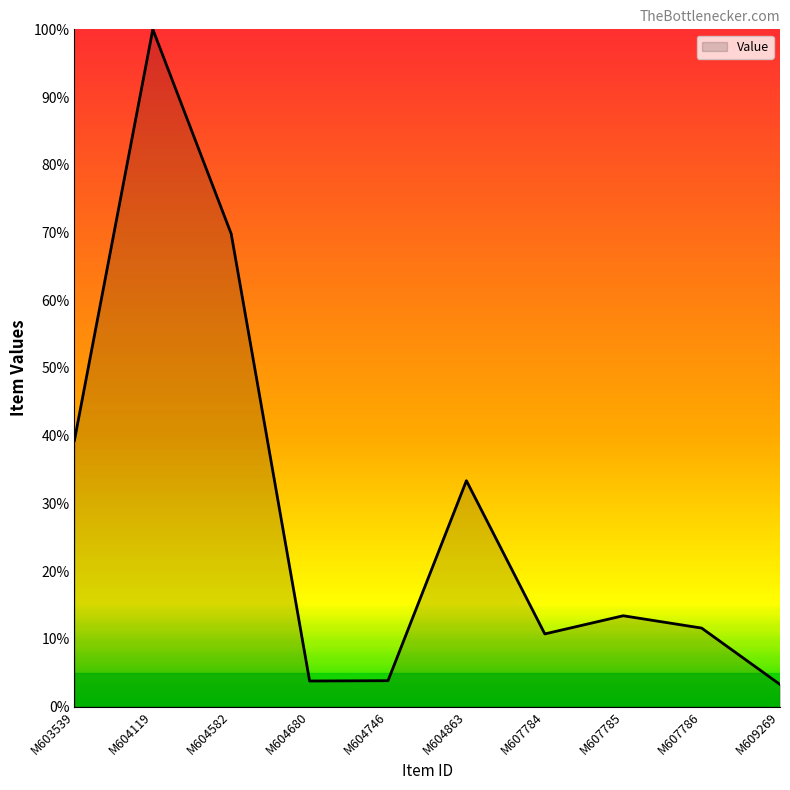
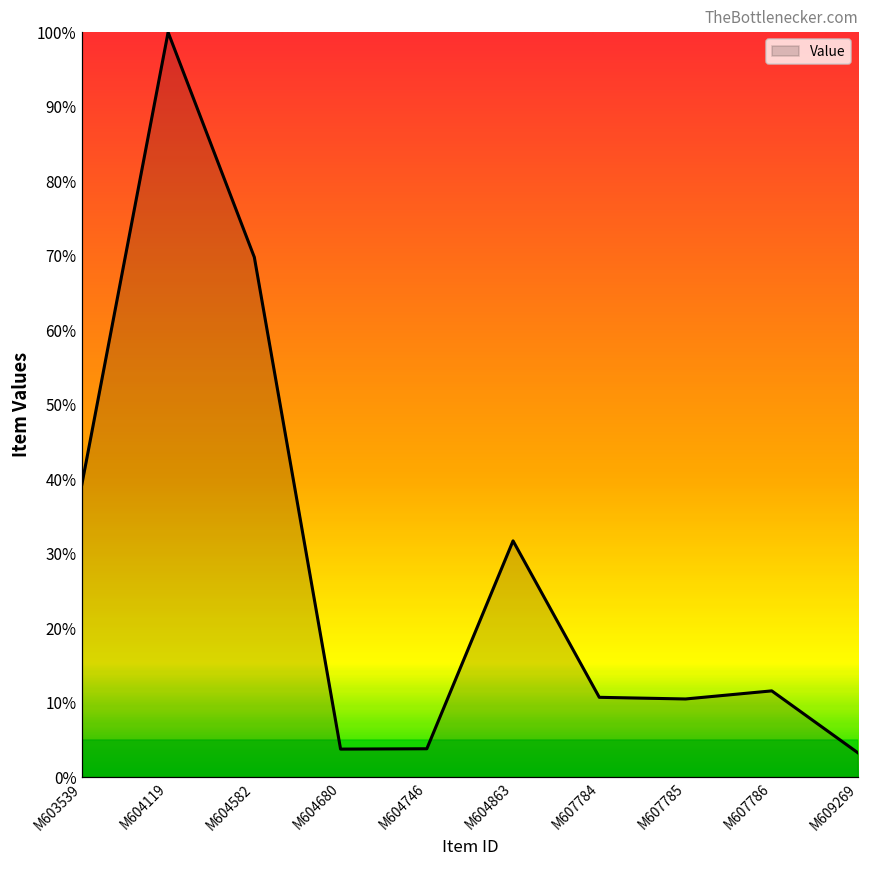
  {
    "M603539": "39%",
    "M604119": "100%",
    "M604582": "70%",
-   "M604863": "33%",
+   "M604863": "32%",
    "M607784": "11%",
-   "M607785": "13%",
+   "M607785": "10%",
    "M607786": "12%"
  }
